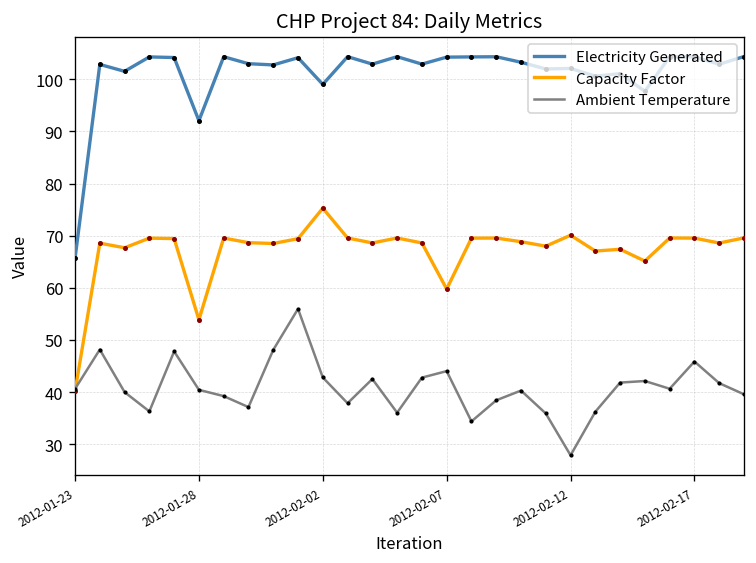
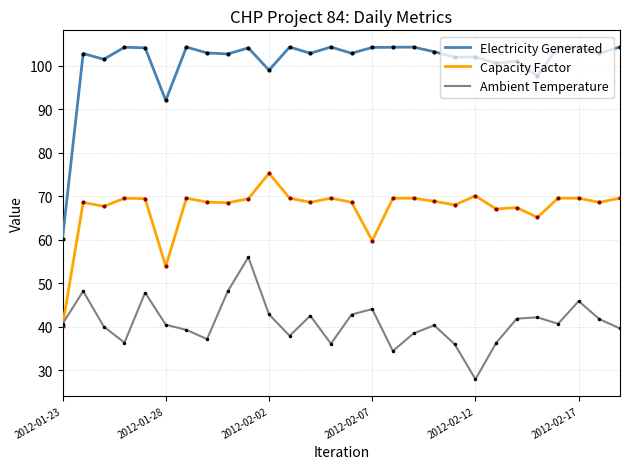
  {
    "Electricity Generated": {
-     "2012-01-23": 66,
+     "2012-01-23": 60,
      "2012-01-28": 92,
      "2012-02-02": 99,
      "2012-02-07": 104
    },
    "Capacity Factor": {
      "2012-01-28": 54,
      "2012-02-02": 75,
      "2012-02-07": 60,
      "2012-02-12": 70,
      "2012-02-17": 70
    },
    "Ambient Temperature": {
      "2012-01-28": 40,
      "2012-02-02": 43,
      "2012-02-07": 44,
      "2012-02-12": 28,
      "2012-02-17": 46
    }
  }
